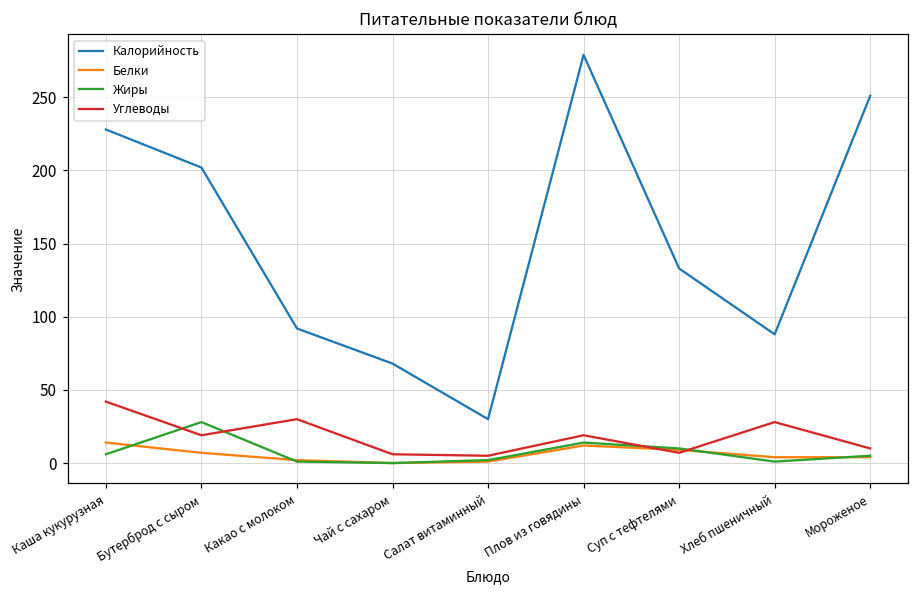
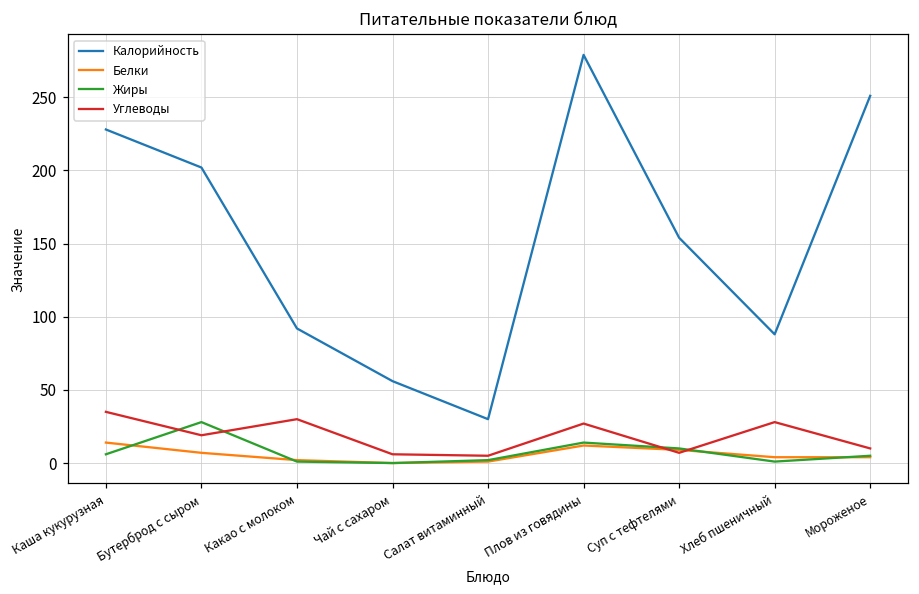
  {
    "Калорийность": {
      "Каша кукурузная": 228,
      "Бутерброд с сыром": 202,
      "Какао с молоком": 92,
-     "Чай с сахаром": 68,
+     "Чай с сахаром": 56,
      "Салат витаминный": 30,
      "Плов из говядины": 279,
-     "Суп с тефтелями": 133,
+     "Суп с тефтелями": 154,
      "Хлеб пшеничный": 88,
      "Мороженое": 251
    },
    "Белки": {
      "Каша кукурузная": 14,
      "Бутерброд с сыром": 7,
      "Плов из говядины": 12,
      "Хлеб пшеничный": 4
    },
    "Жиры": {
      "Каша кукурузная": 6,
      "Бутерброд с сыром": 28,
      "Плов из говядины": 14,
      "Хлеб пшеничный": 1
    },
    "Углеводы": {
-     "Каша кукурузная": 42,
+     "Каша кукурузная": 35,
      "Бутерброд с сыром": 19,
      "Какао с молоком": 30,
      "Чай с сахаром": 6,
      "Салат витаминный": 5,
-     "Плов из говядины": 19,
+     "Плов из говядины": 27,
      "Суп с тефтелями": 7,
      "Хлеб пшеничный": 28,
      "Мороженое": 10
    }
  }
